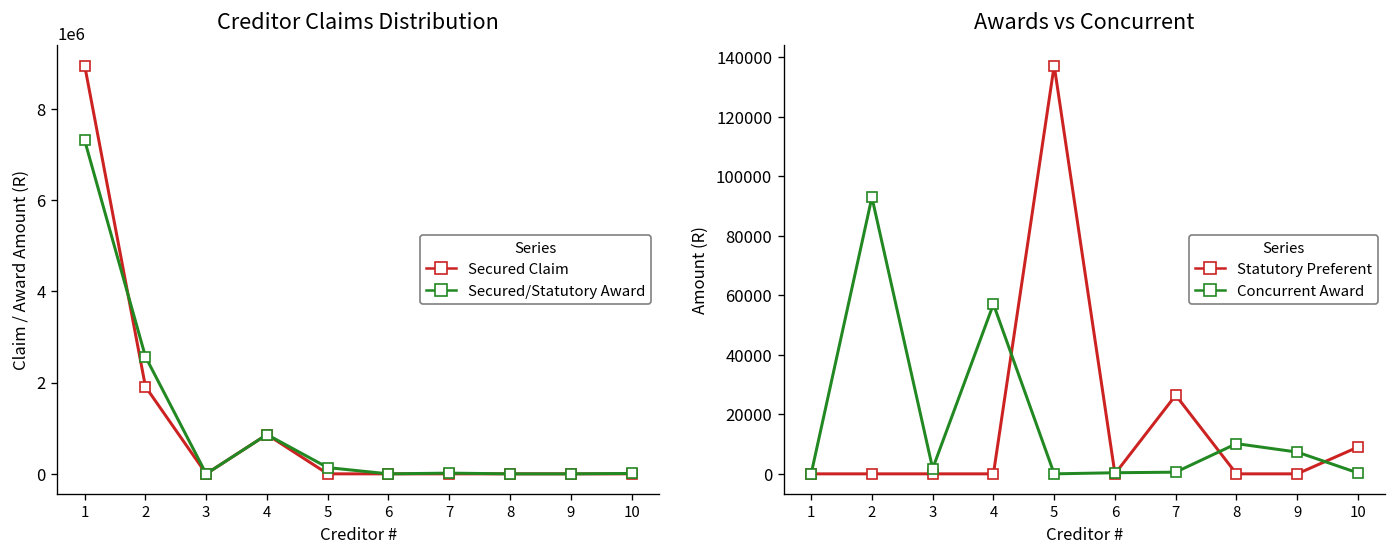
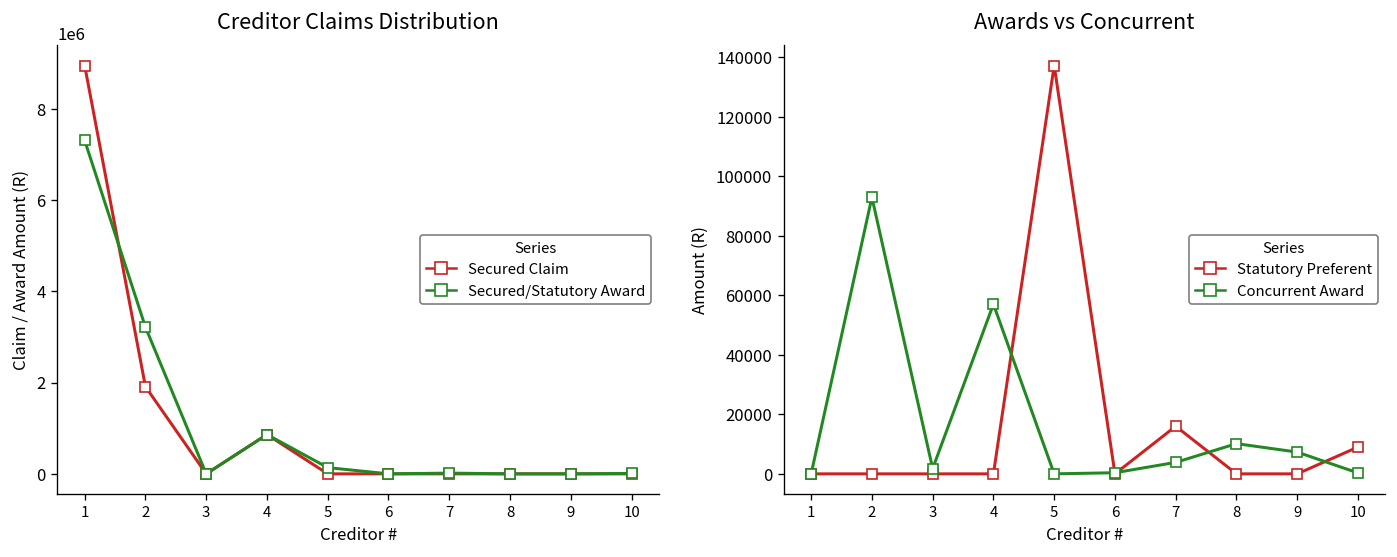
  {
    "Creditor Claims Distribution": {
      "Secured Claim": {
        "1": 8900000,
        "2": 1900000,
        "5": 0
      },
      "Secured/Statutory Award": {
        "1": 7300000,
-       "2": 2600000,
+       "2": 3200000,
        "5": 100000
      }
    },
    "Awards vs Concurrent": {
      "Statutory Preferent": {
        "2": 0,
        "3": 0,
        "4": 0,
        "5": 137000,
-       "7": 26000,
+       "7": 16000,
        "8": 0,
        "9": 0,
        "10": 9000
      },
      "Concurrent Award": {
        "2": 93000,
        "3": 2000,
        "4": 57000,
        "5": 0,
-       "7": 1000,
+       "7": 4000,
        "8": 10000,
        "9": 7000,
        "10": 0
      }
    }
  }
